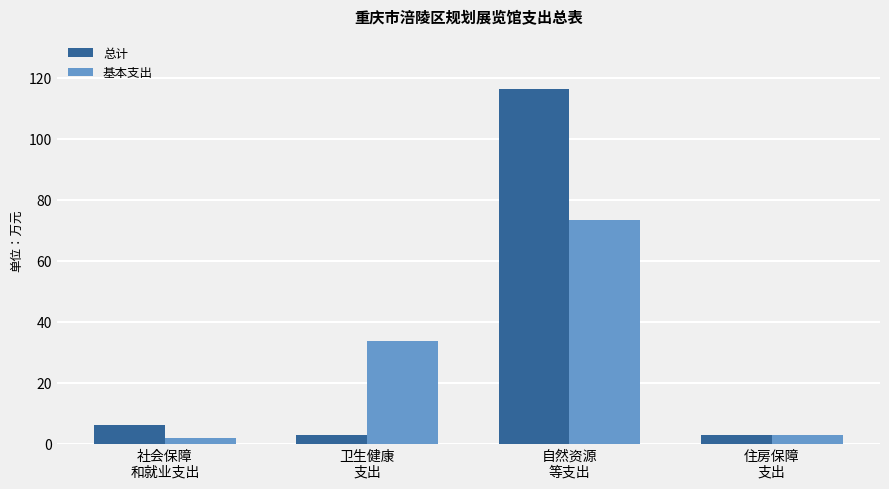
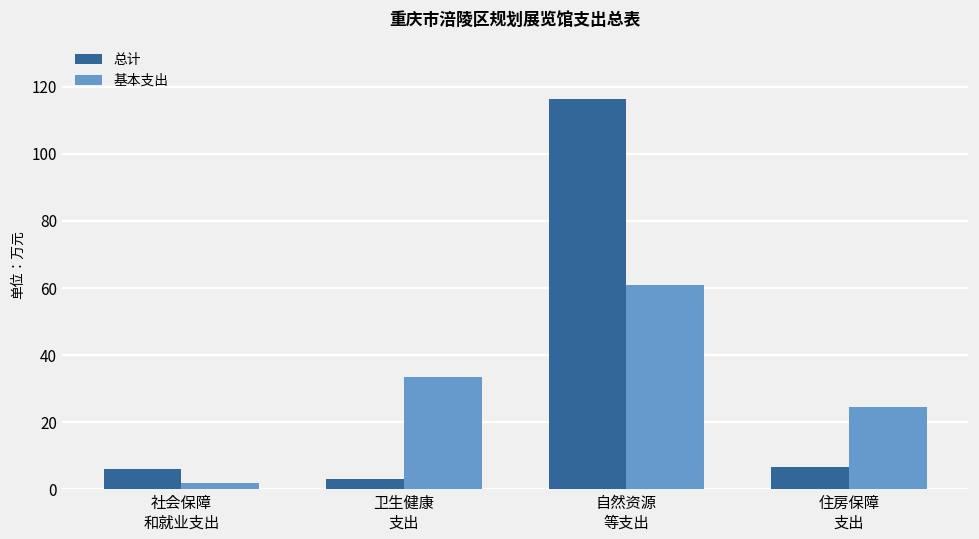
  {
    "总计": {
      "社会保障 和就业支出": 6,
      "卫生健康 支出": 3,
      "自然资源 等支出": 116,
-     "住房保障 支出": 3
+     "住房保障 支出": 7
    },
    "基本支出": {
      "社会保障 和就业支出": 2,
      "卫生健康 支出": 34,
-     "自然资源 等支出": 74,
-     "住房保障 支出": 3
+     "自然资源 等支出": 61,
+     "住房保障 支出": 24
    }
  }
